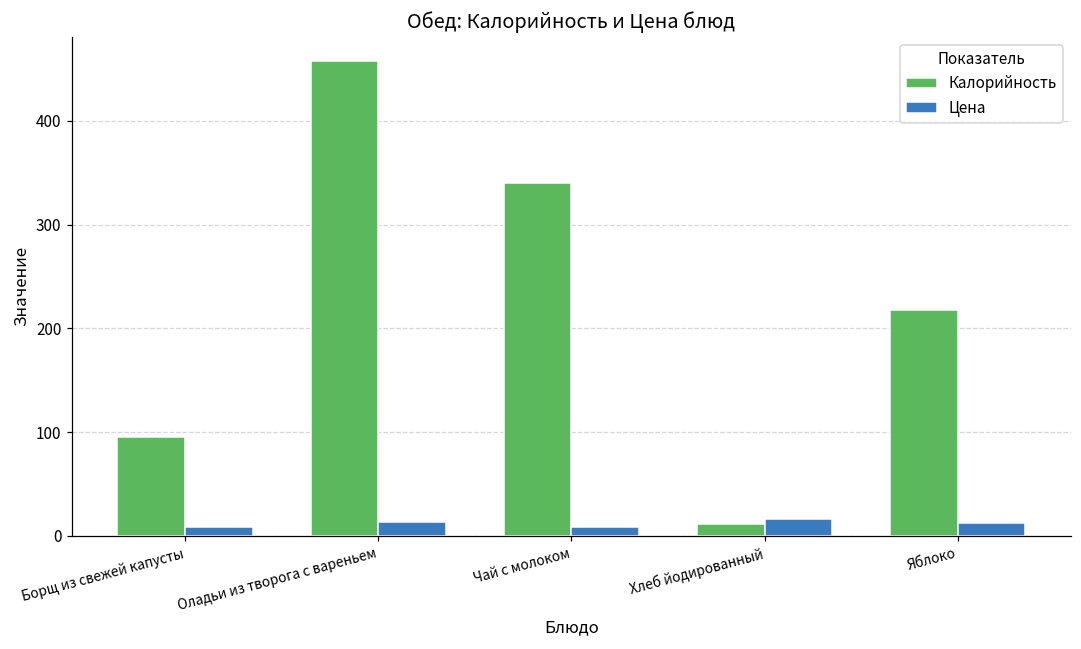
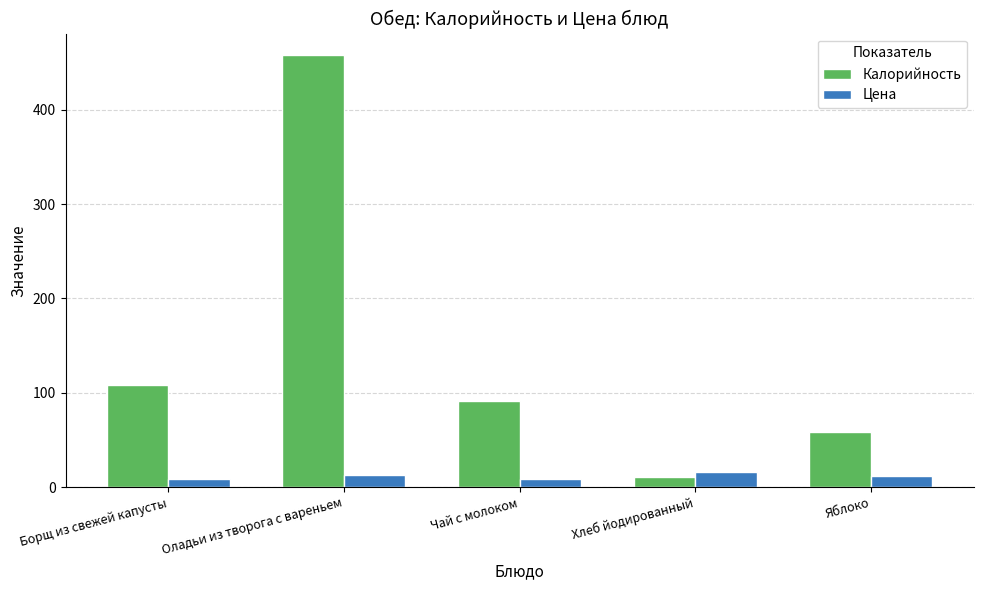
  {
    "Калорийность": {
-     "Борщ из свежей капусты": 100,
+     "Борщ из свежей капусты": 110,
      "Оладьи из творога с вареньем": 460,
-     "Чай с молоком": 340,
+     "Чай с молоком": 90,
      "Хлеб йодированный": 10,
-     "Яблоко": 220
+     "Яблоко": 60
    },
    "Цена": {
      "Борщ из свежей капусты": 10,
      "Оладьи из творога с вареньем": 10,
      "Чай с молоком": 10,
      "Хлеб йодированный": 20,
      "Яблоко": 10
    }
  }
